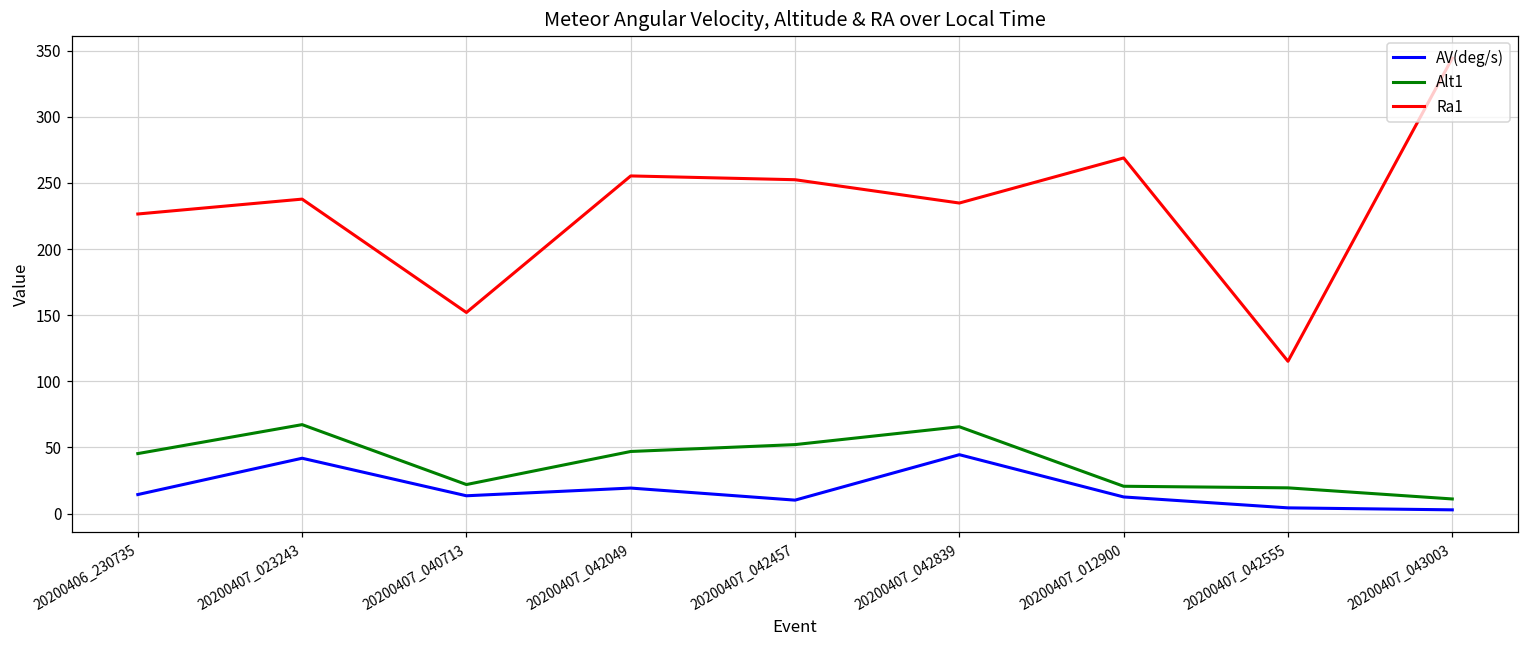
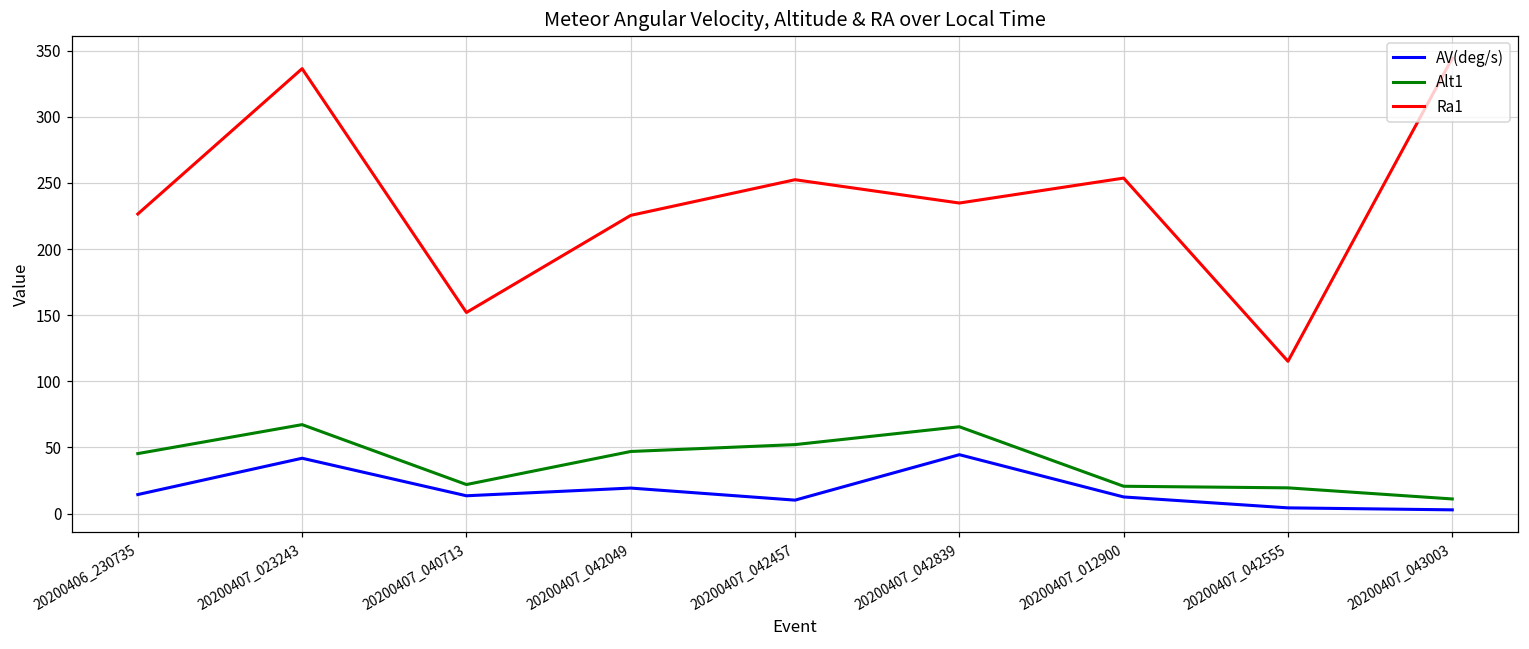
  {
    "AV(deg/s)": {
      "20200406_230735": 14,
      "20200407_023243": 42,
      "20200407_040713": 13,
      "20200407_042049": 19,
      "20200407_042457": 10,
      "20200407_042839": 44,
      "20200407_012900": 13,
      "20200407_042555": 4,
      "20200407_043003": 3
    },
    "Alt1": {
      "20200406_230735": 45,
      "20200407_023243": 67,
      "20200407_040713": 22,
      "20200407_042049": 47,
      "20200407_042457": 52,
      "20200407_042839": 66,
      "20200407_012900": 21,
      "20200407_042555": 19,
      "20200407_043003": 11
    },
    "Ra1": {
      "20200406_230735": 226,
-     "20200407_023243": 238,
+     "20200407_023243": 336,
      "20200407_040713": 152,
-     "20200407_042049": 255,
+     "20200407_042049": 225,
      "20200407_042457": 252,
      "20200407_042839": 235,
-     "20200407_012900": 269,
+     "20200407_012900": 254,
      "20200407_042555": 115
    }
  }
